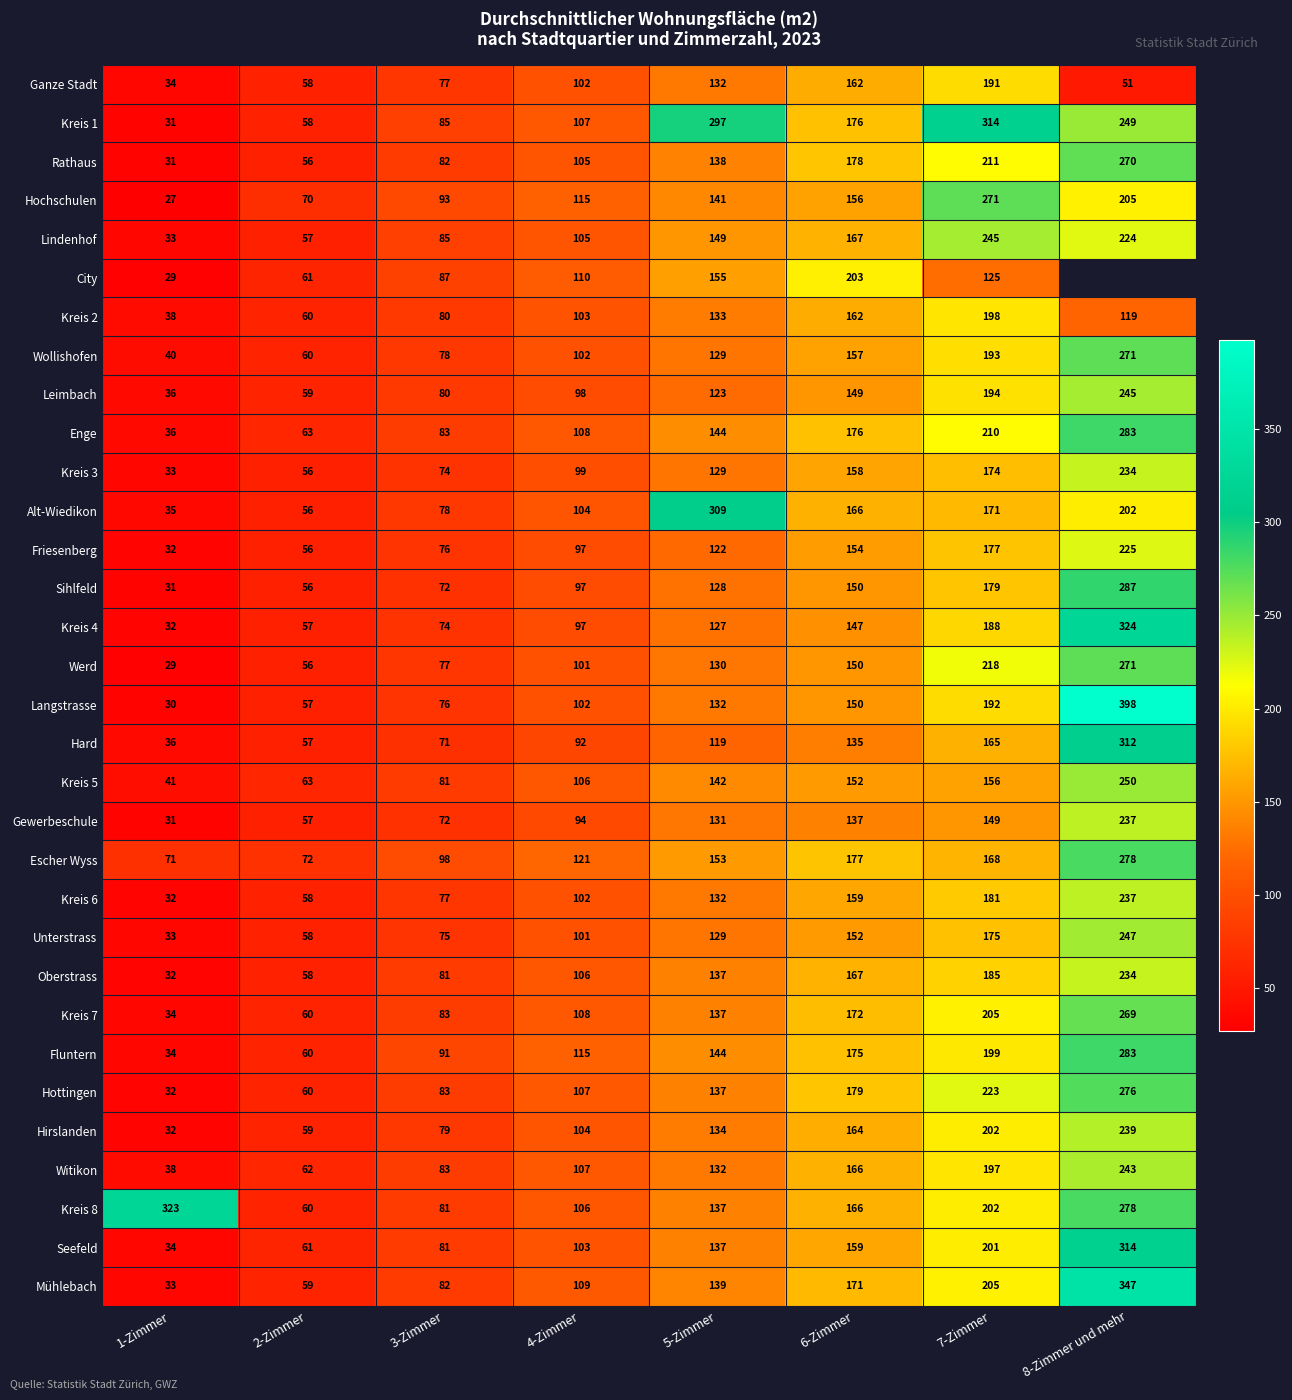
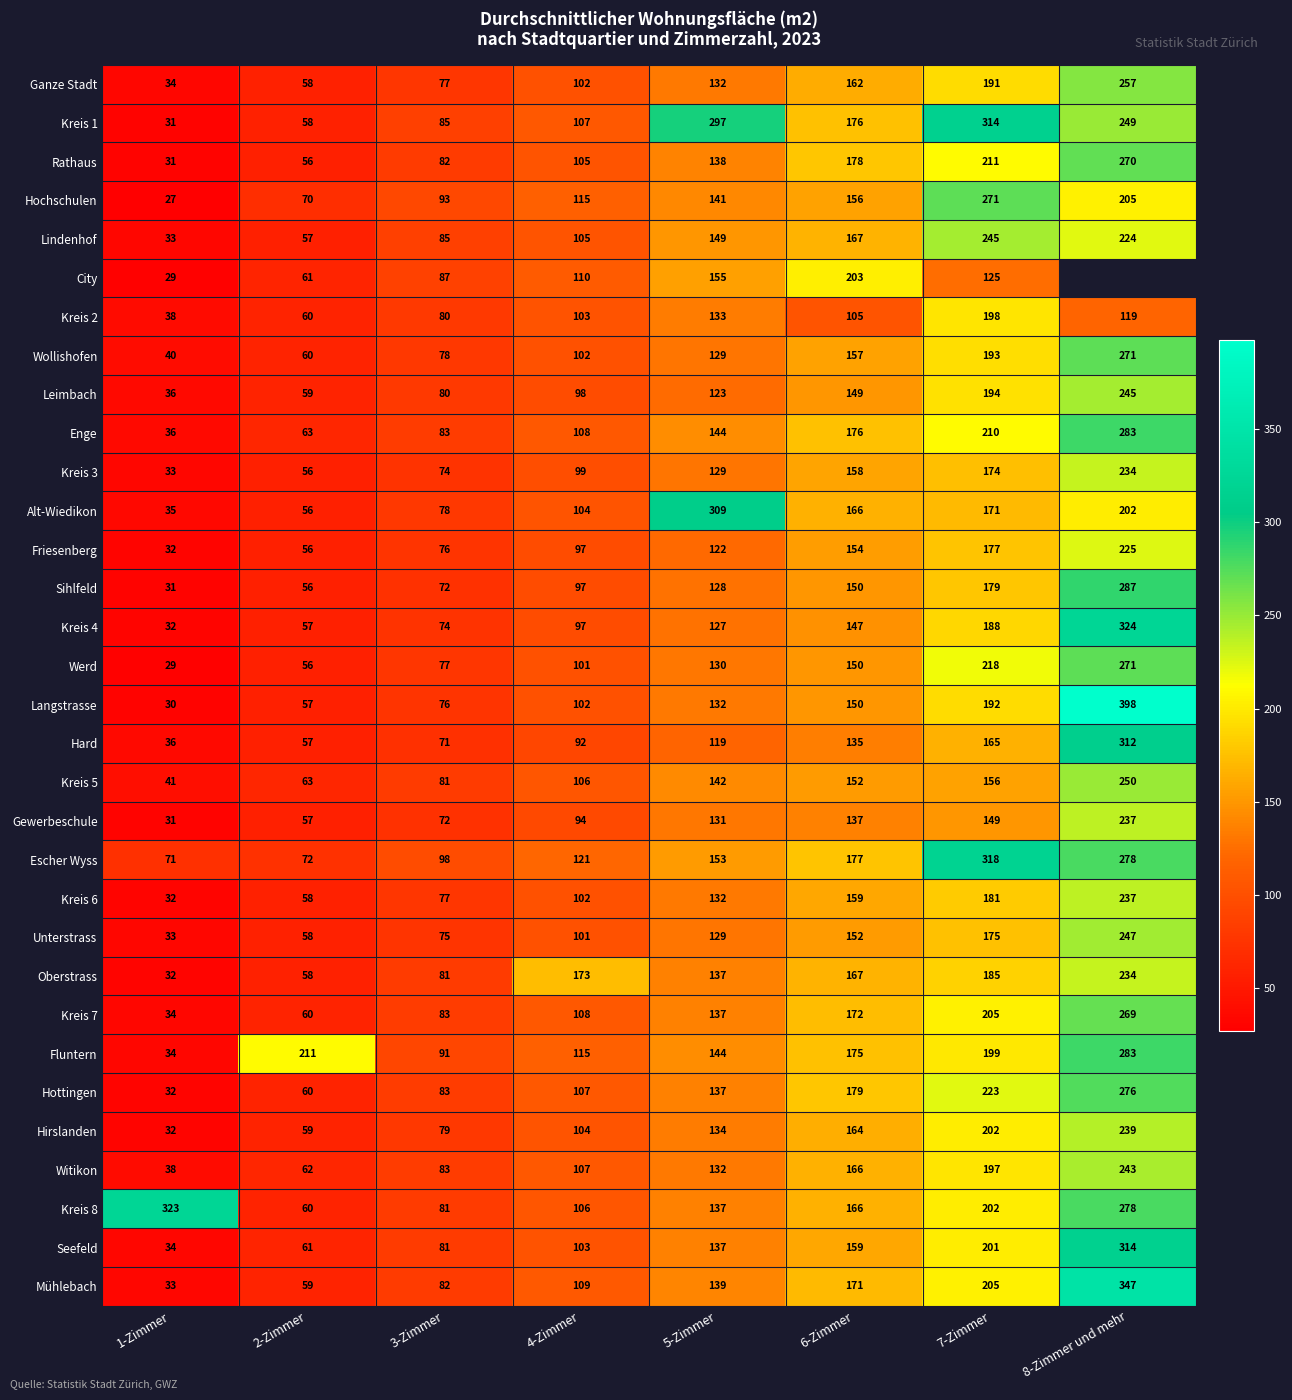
  {
    "Ganze Stadt": {
      "1-Zimmer": 34,
      "2-Zimmer": 58,
      "3-Zimmer": 77,
      "4-Zimmer": 102,
      "5-Zimmer": 132,
      "6-Zimmer": 162,
      "7-Zimmer": 191,
-     "8-Zimmer und mehr": 51
+     "8-Zimmer und mehr": 257
    },
    "Kreis 2": {
      "1-Zimmer": 38,
      "2-Zimmer": 60,
      "3-Zimmer": 80,
      "4-Zimmer": 103,
      "5-Zimmer": 133,
-     "6-Zimmer": 162,
+     "6-Zimmer": 105,
      "7-Zimmer": 198,
      "8-Zimmer und mehr": 119
    },
    "Escher Wyss": {
      "1-Zimmer": 71,
      "2-Zimmer": 72,
      "3-Zimmer": 98,
      "4-Zimmer": 121,
      "5-Zimmer": 153,
      "6-Zimmer": 177,
-     "7-Zimmer": 168,
+     "7-Zimmer": 318,
      "8-Zimmer und mehr": 278
    },
    "Oberstrass": {
      "1-Zimmer": 32,
      "2-Zimmer": 58,
      "3-Zimmer": 81,
-     "4-Zimmer": 106,
+     "4-Zimmer": 173,
      "5-Zimmer": 137,
      "6-Zimmer": 167,
      "7-Zimmer": 185,
      "8-Zimmer und mehr": 234
    },
    "Fluntern": {
      "1-Zimmer": 34,
-     "2-Zimmer": 60,
+     "2-Zimmer": 211,
      "3-Zimmer": 91,
      "4-Zimmer": 115,
      "5-Zimmer": 144,
      "6-Zimmer": 175,
      "7-Zimmer": 199,
      "8-Zimmer und mehr": 283
    }
  }
